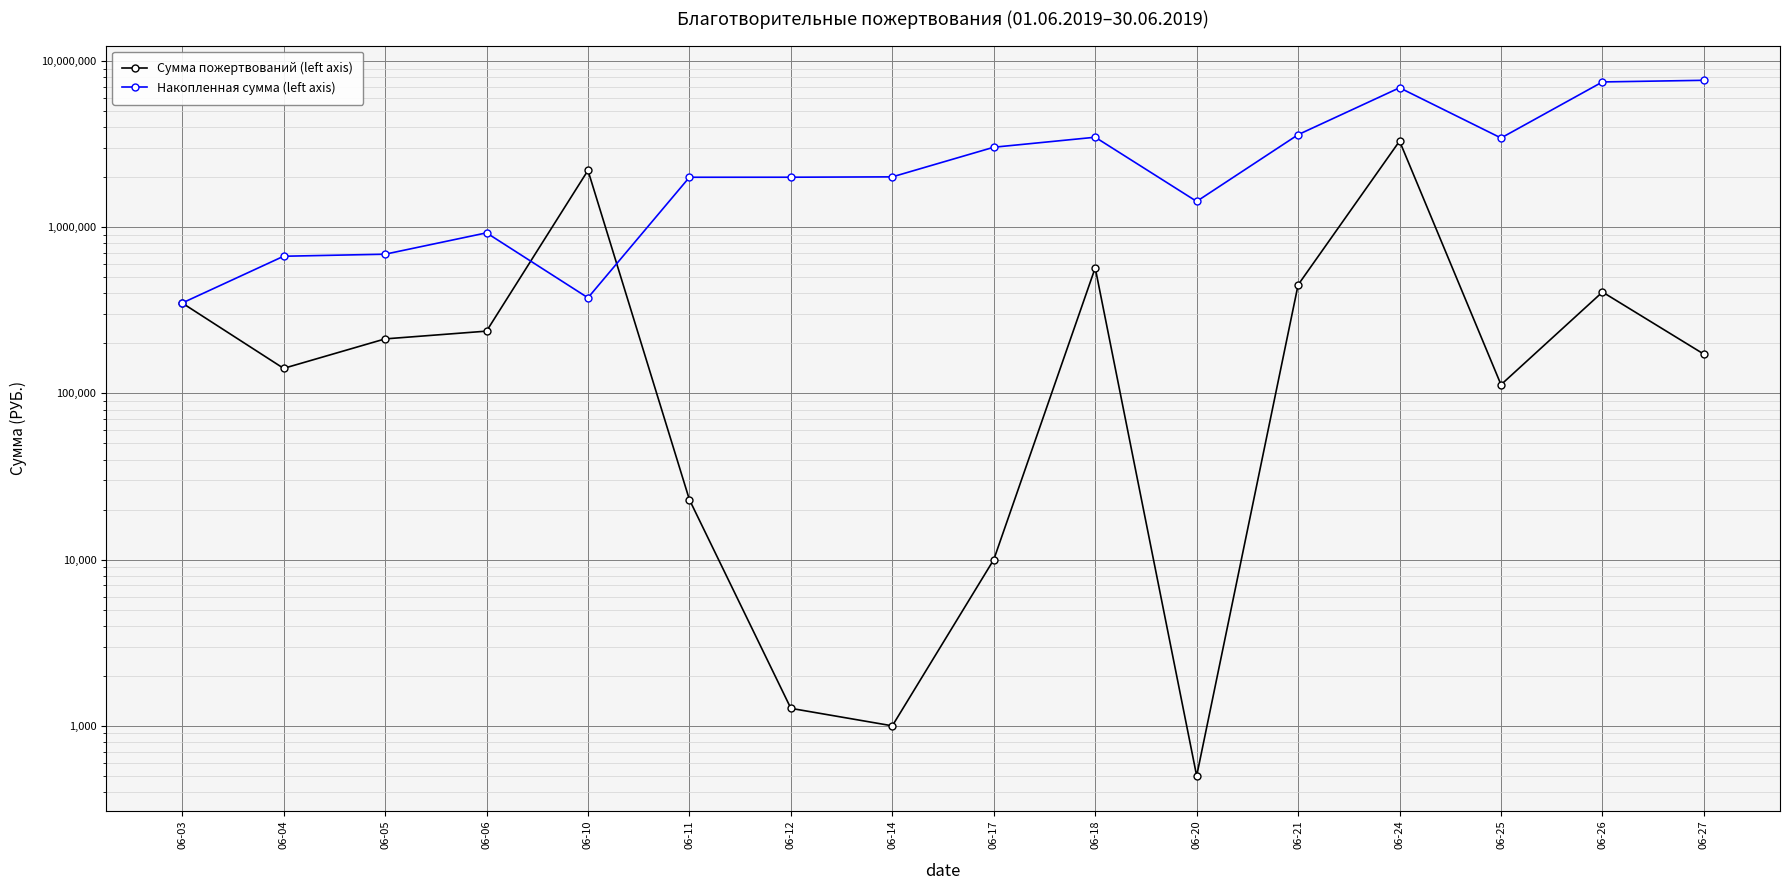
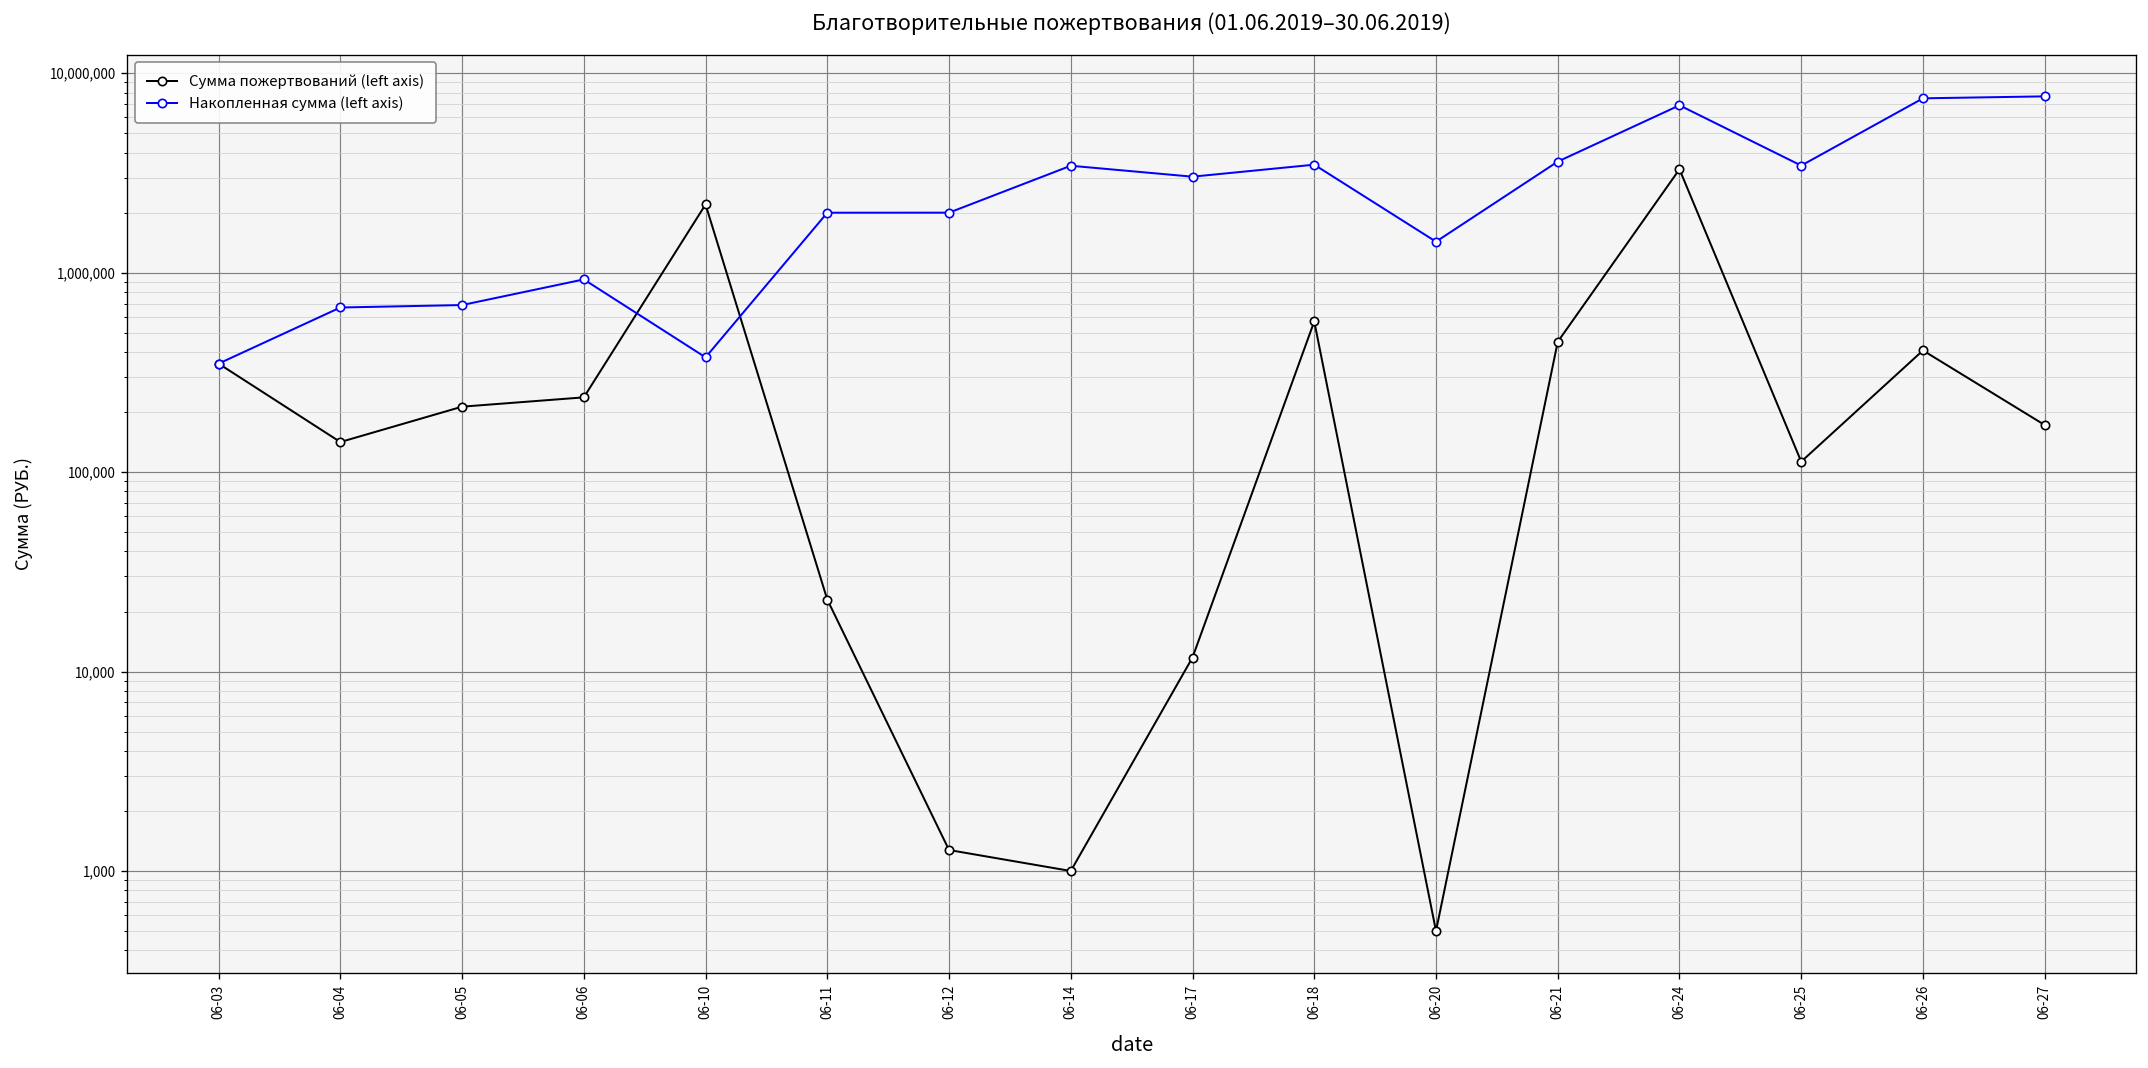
  {
    "Сумма пожертвований (left axis)": {
      "06-04": "140,000",
      "06-05": "210,000",
      "06-06": "240,000",
      "06-10": "2,200,000",
      "06-11": "23,000",
      "06-12": "1,300",
      "06-14": "1,000",
-     "06-17": "10,000",
+     "06-17": "12,000",
      "06-18": "570,000",
      "06-20": "500",
      "06-21": "450,000",
      "06-24": "3,300,000",
      "06-25": "110,000",
      "06-26": "410,000",
      "06-27": "170,000"
    },
    "Накопленная сумма (left axis)": {
      "06-04": "670,000",
      "06-05": "690,000",
      "06-06": "900,000",
      "06-10": "380,000",
      "06-11": "2,000,000",
      "06-12": "2,000,000",
-     "06-14": "2,000,000",
+     "06-14": "3,400,000",
      "06-17": "3,000,000",
      "06-18": "3,500,000",
      "06-20": "1,400,000",
      "06-21": "3,600,000",
      "06-24": "6,900,000",
      "06-25": "3,400,000",
      "06-26": "7,000,000",
      "06-27": "8,000,000"
    }
  }
